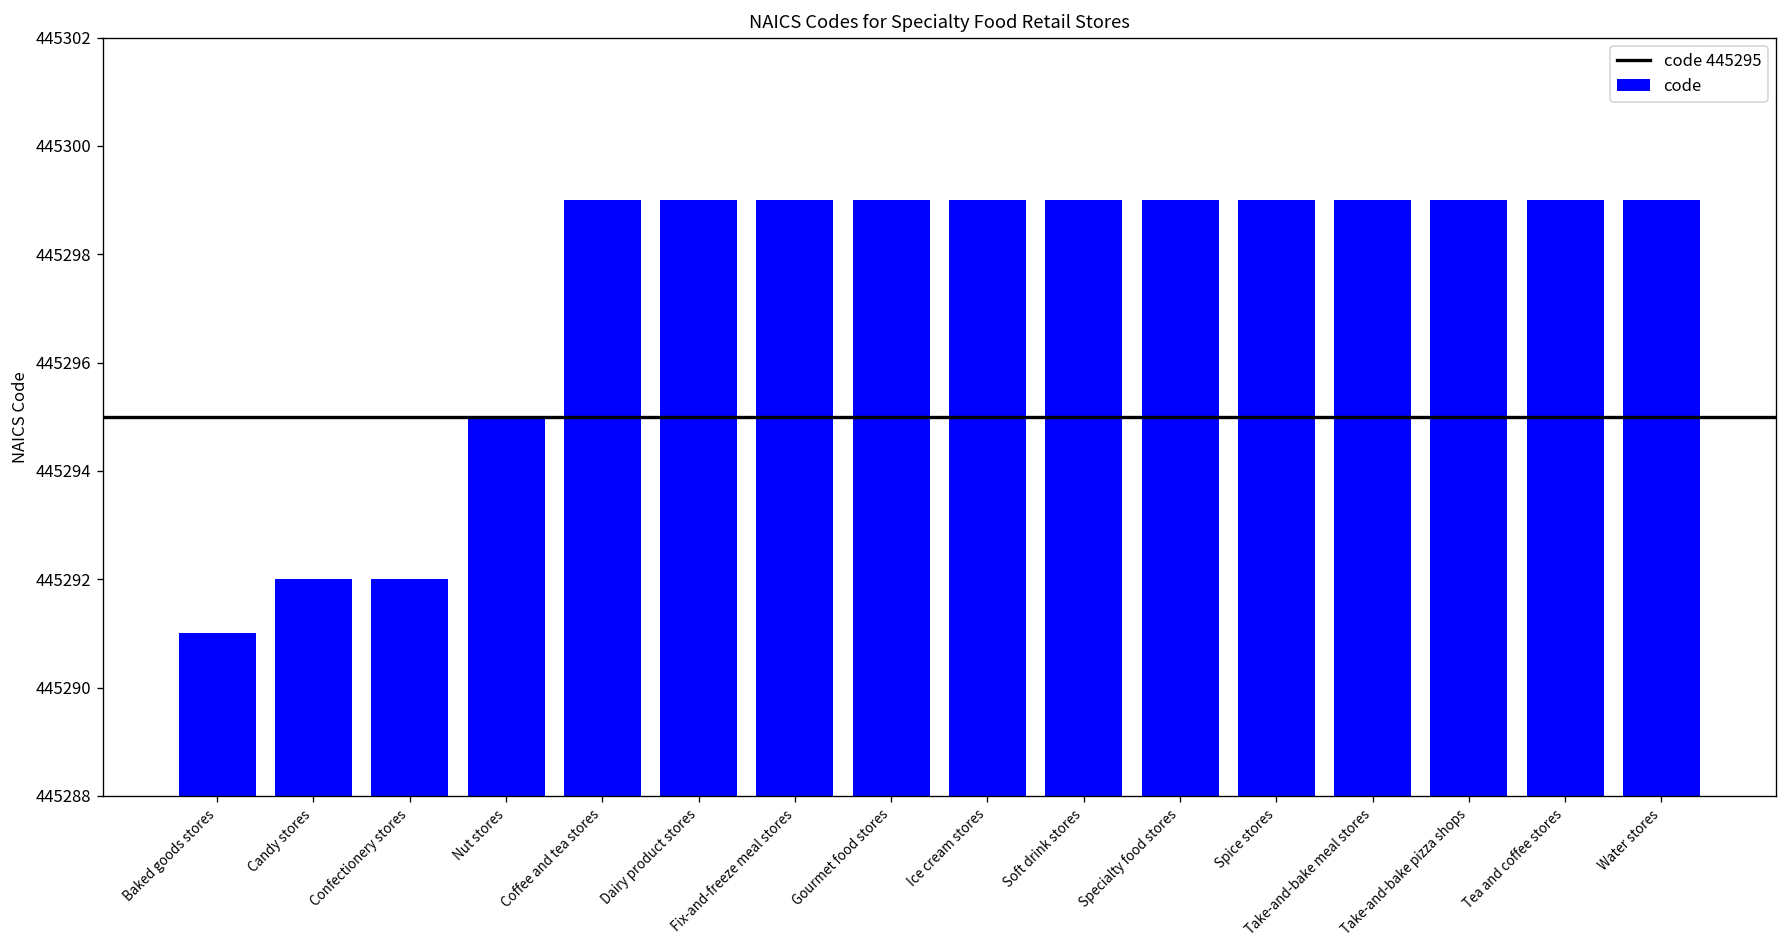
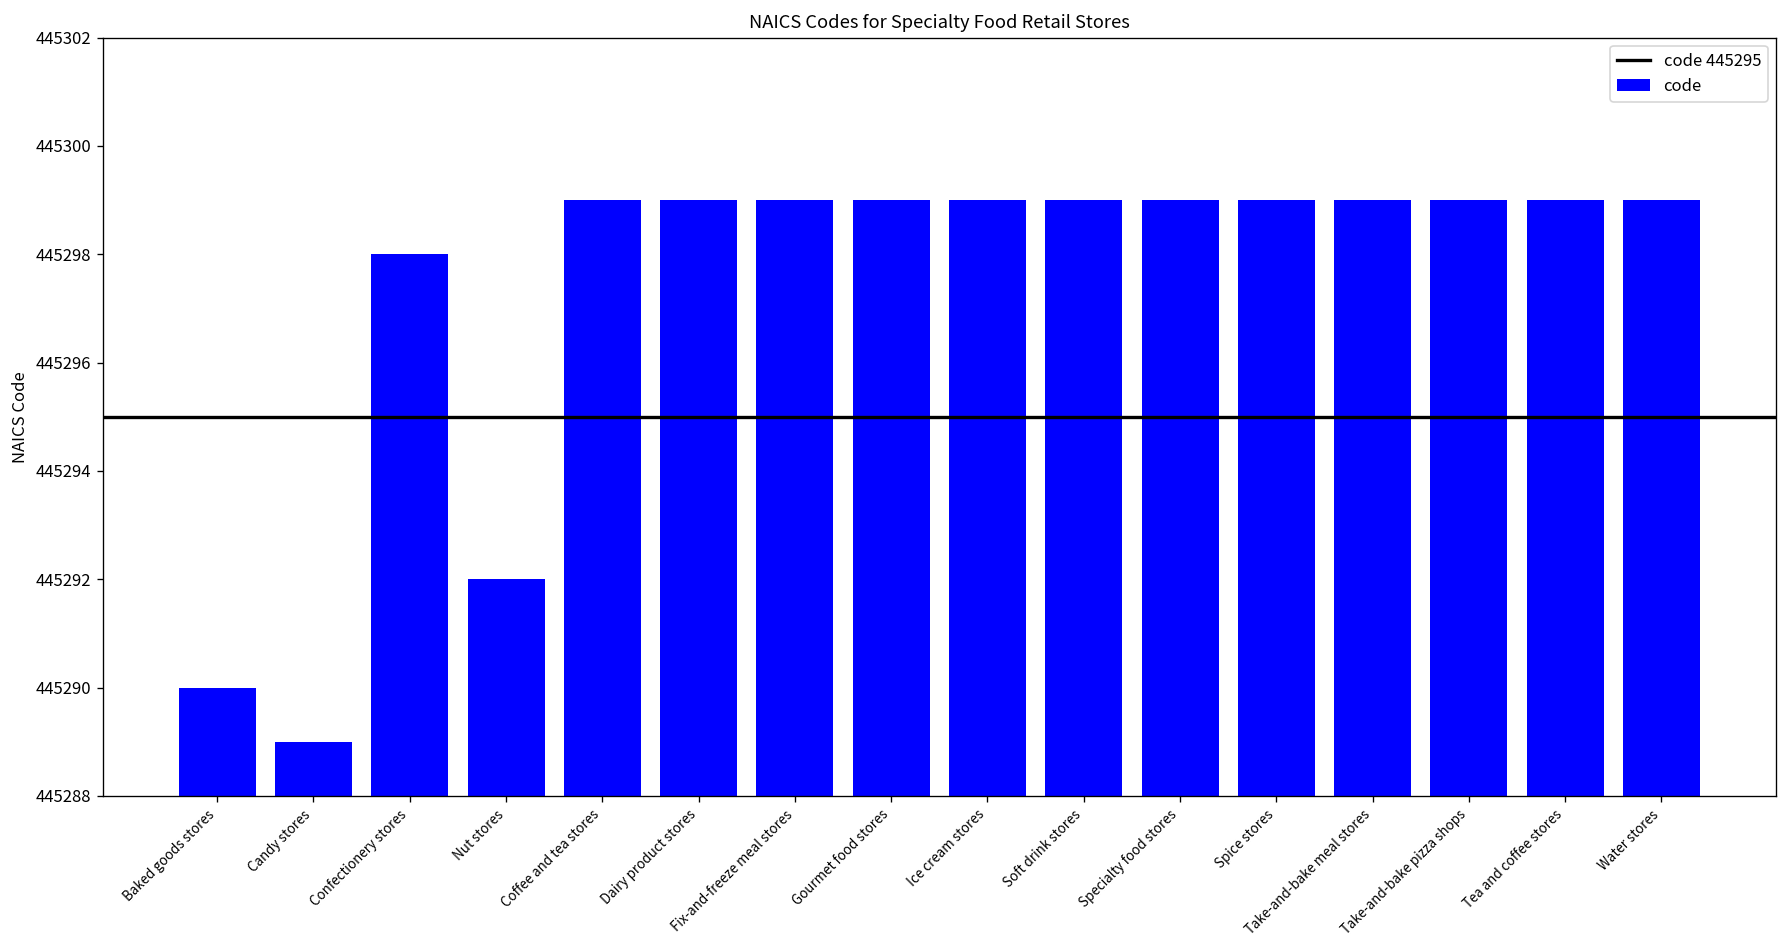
  {
-   "Baked goods stores": 445291,
-   "Candy stores": 445292,
-   "Confectionery stores": 445292,
-   "Nut stores": 445295,
+   "Baked goods stores": 445290,
+   "Candy stores": 445289,
+   "Confectionery stores": 445298,
+   "Nut stores": 445292,
    "Coffee and tea stores": 445299,
    "Dairy product stores": 445299,
    "Fix-and-freeze meal stores": 445299,
    "Gourmet food stores": 445299,
    "Ice cream stores": 445299,
    "Soft drink stores": 445299,
    "Specialty food stores": 445299,
    "Spice stores": 445299,
    "Take-and-bake meal stores": 445299,
    "Take-and-bake pizza shops": 445299,
    "Tea and coffee stores": 445299,
    "Water stores": 445299
  }
